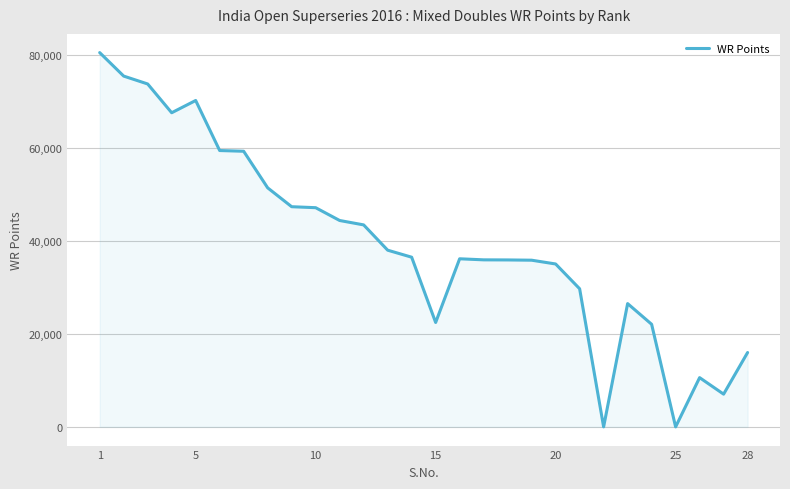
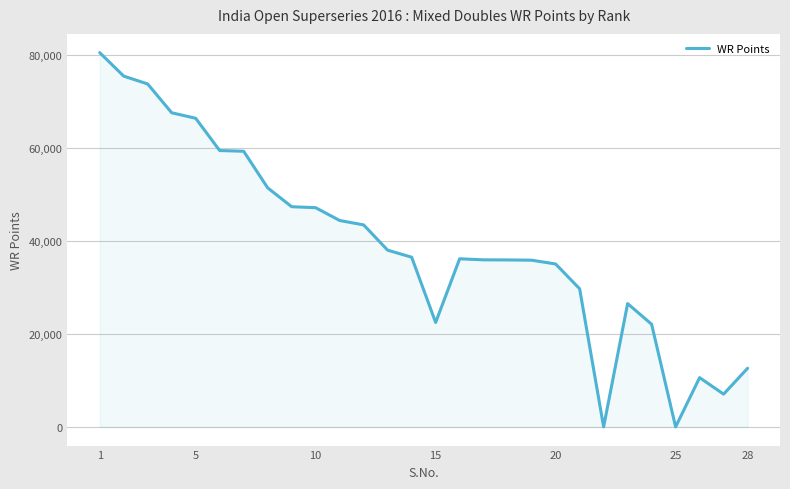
  {
    "1": "81,000",
-   "5": "70,000",
+   "5": "66,000",
    "10": "47,000",
    "15": "22,000",
    "20": "35,000",
    "25": "0",
-   "28": "16,000"
+   "28": "13,000"
  }
